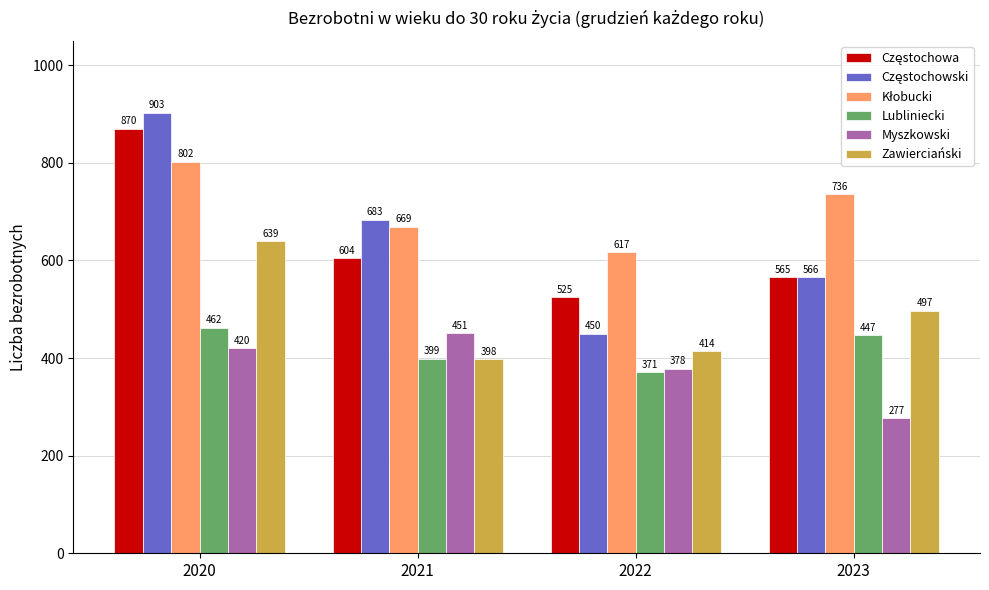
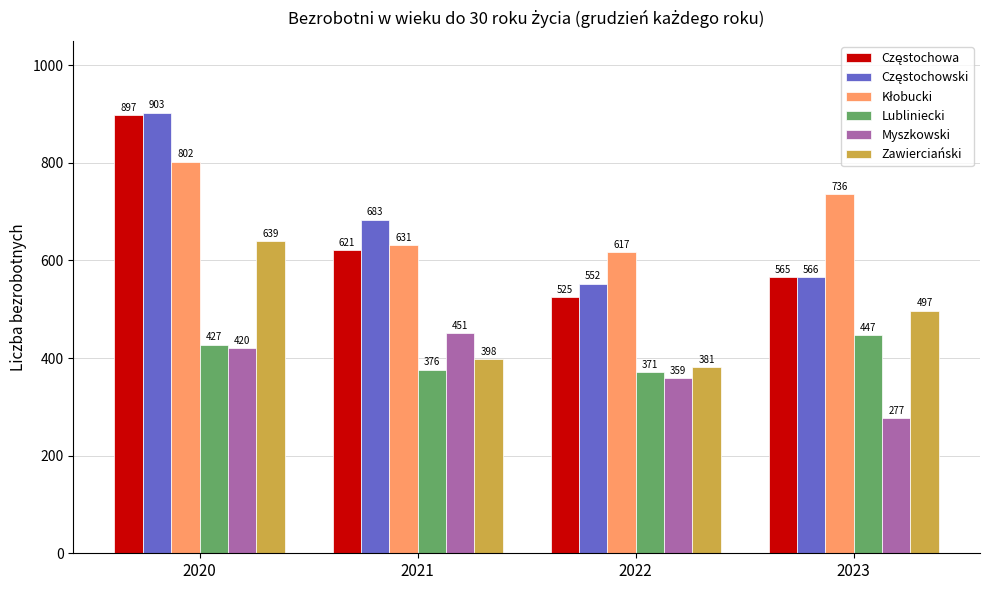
  {
    "Częstochowa": {
-     "2020": 870,
-     "2021": 604,
+     "2020": 897,
+     "2021": 621,
      "2022": 525,
      "2023": 565
    },
    "Częstochowski": {
      "2020": 903,
      "2021": 683,
-     "2022": 450,
+     "2022": 552,
      "2023": 566
    },
    "Kłobucki": {
      "2020": 802,
-     "2021": 669,
+     "2021": 631,
      "2022": 617,
      "2023": 736
    },
    "Lubliniecki": {
-     "2020": 462,
-     "2021": 399,
+     "2020": 427,
+     "2021": 376,
      "2022": 371,
      "2023": 447
    },
    "Myszkowski": {
      "2020": 420,
      "2021": 451,
-     "2022": 378,
+     "2022": 359,
      "2023": 277
    },
    "Zawierciański": {
      "2020": 639,
      "2021": 398,
-     "2022": 414,
+     "2022": 381,
      "2023": 497
    }
  }
